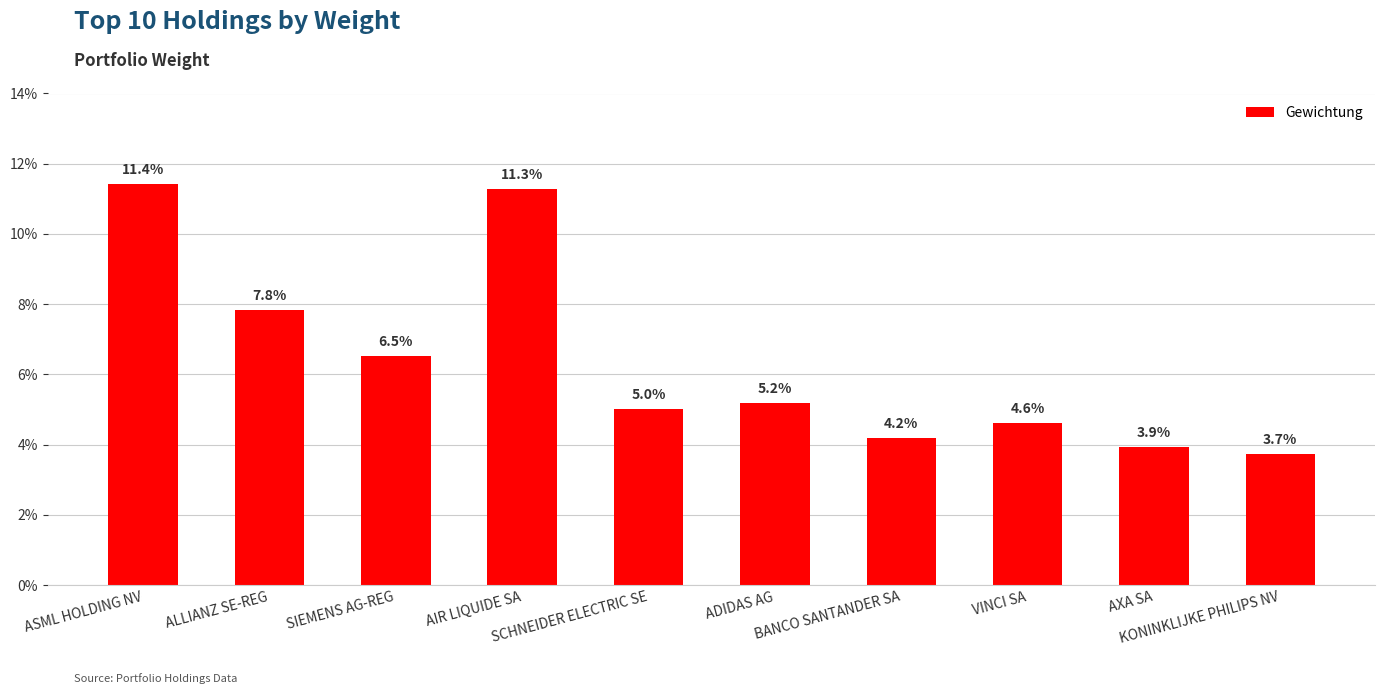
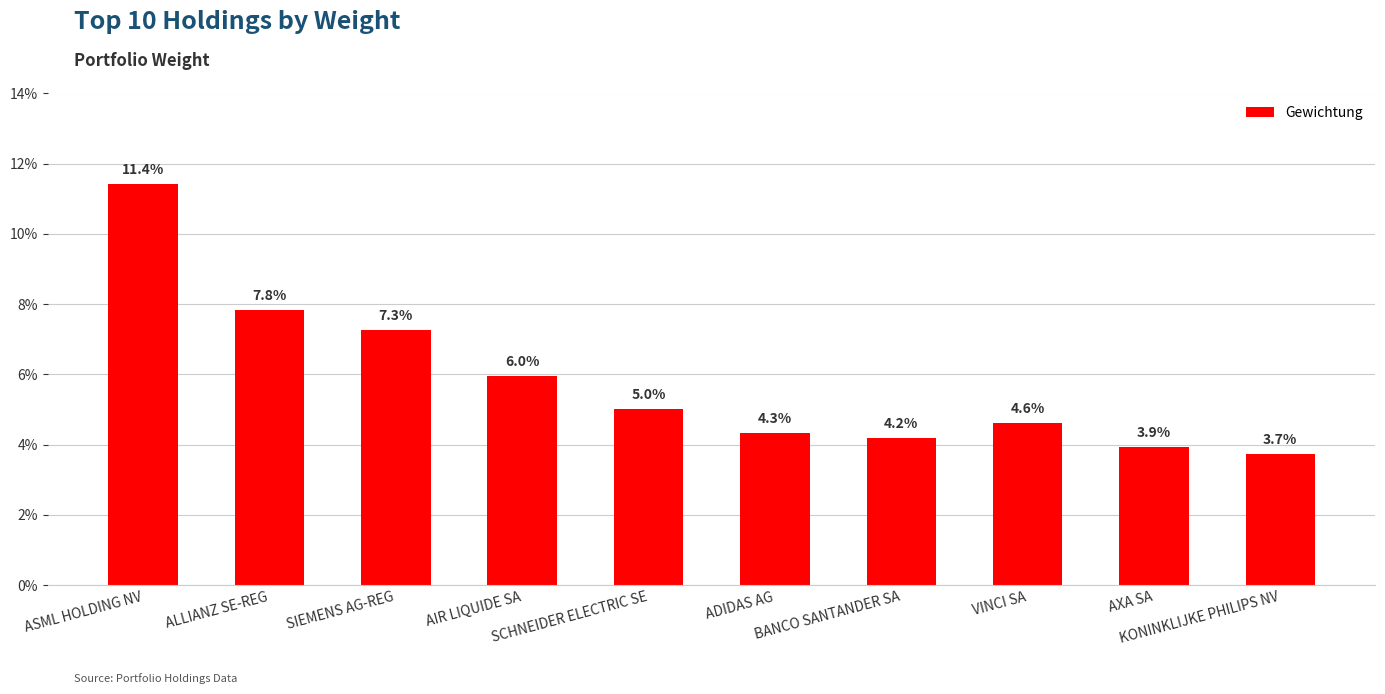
  {
    "ASML HOLDING NV": "11.4%",
    "ALLIANZ SE-REG": "7.8%",
-   "SIEMENS AG-REG": "6.5%",
-   "AIR LIQUIDE SA": "11.3%",
+   "SIEMENS AG-REG": "7.3%",
+   "AIR LIQUIDE SA": "6.0%",
    "SCHNEIDER ELECTRIC SE": "5.0%",
-   "ADIDAS AG": "5.2%",
+   "ADIDAS AG": "4.3%",
    "BANCO SANTANDER SA": "4.2%",
    "VINCI SA": "4.6%",
    "AXA SA": "3.9%",
    "KONINKLIJKE PHILIPS NV": "3.7%"
  }
